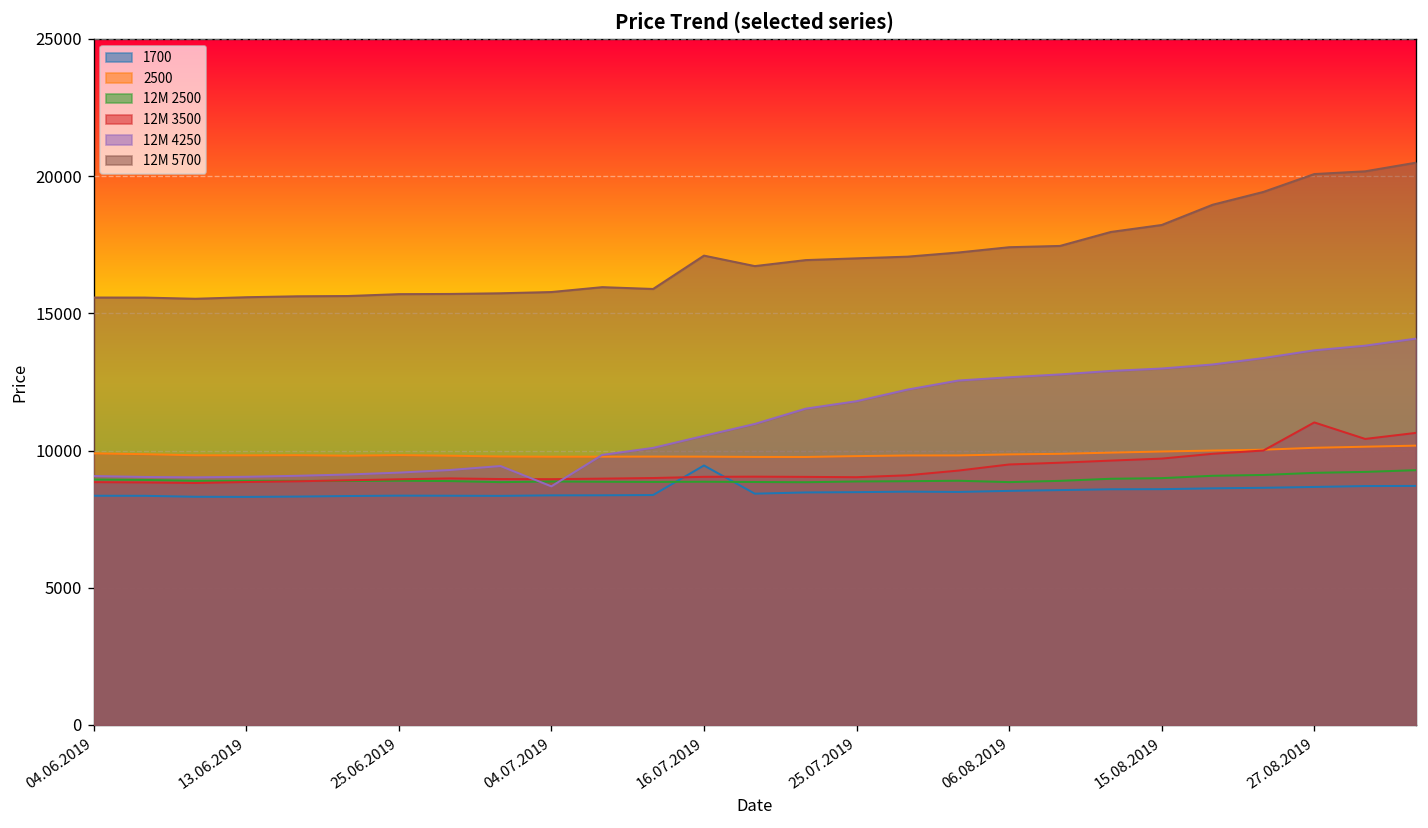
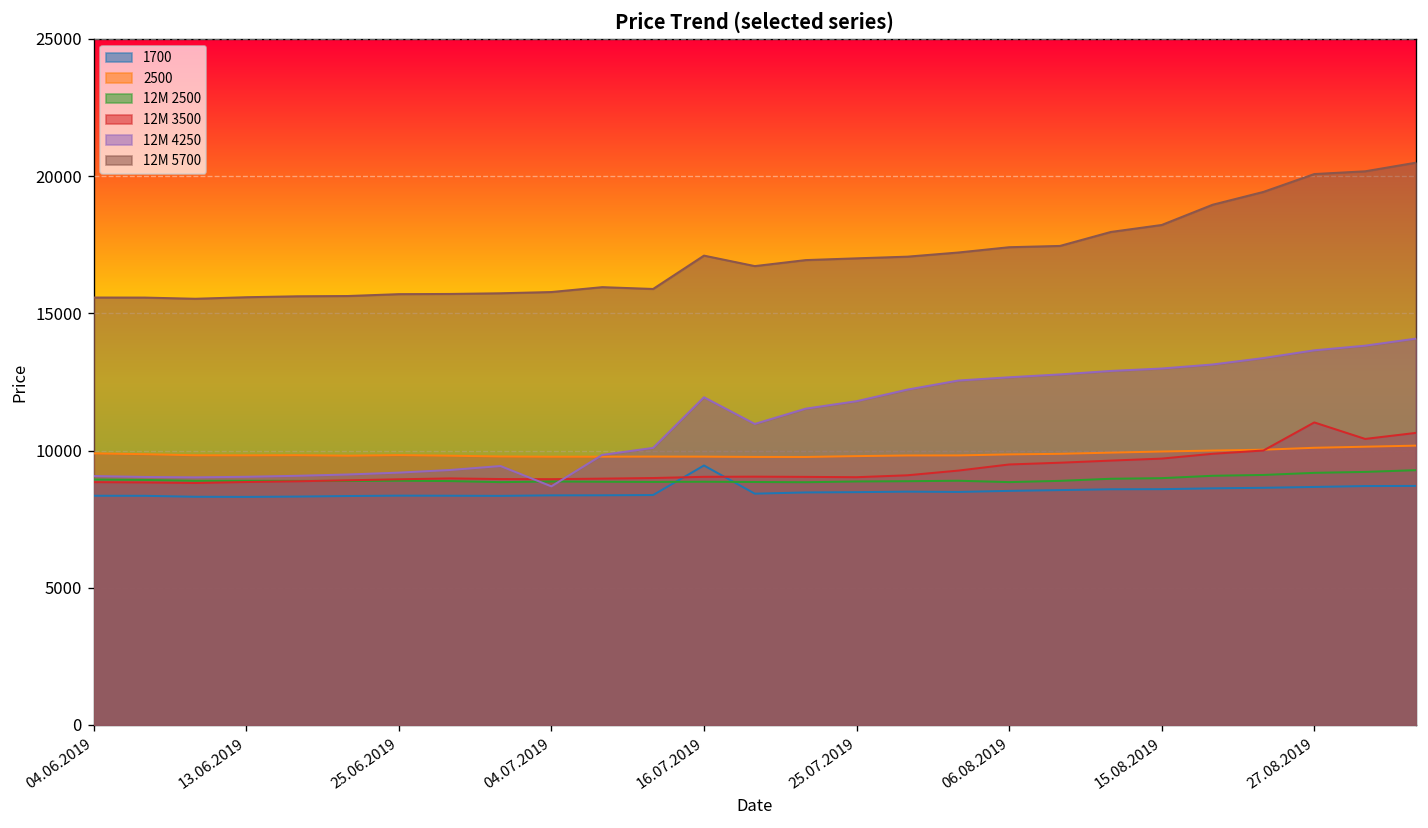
  {
    "1700": {
      "04.06.2019": 8400,
      "13.06.2019": 8300,
      "25.06.2019": 8400,
      "04.07.2019": 8400,
      "16.07.2019": 9500,
      "25.07.2019": 8500,
      "06.08.2019": 8500,
      "15.08.2019": 8600,
      "27.08.2019": 8700
    },
    "2500": {
      "04.06.2019": 9900,
      "13.06.2019": 9800,
      "25.06.2019": 9800,
      "04.07.2019": 9800,
      "16.07.2019": 9800,
      "25.07.2019": 9800,
      "06.08.2019": 9900,
      "15.08.2019": 10000,
      "27.08.2019": 10100
    },
    "12M 2500": {
      "16.07.2019": 8900,
      "25.07.2019": 8900,
      "06.08.2019": 8800,
      "15.08.2019": 9000,
      "27.08.2019": 9200
    },
    "12M 3500": {
      "16.07.2019": 9000,
      "25.07.2019": 9000,
      "06.08.2019": 9500,
      "15.08.2019": 9700,
      "27.08.2019": 11000
    },
    "12M 4250": {
      "04.06.2019": 9100,
      "13.06.2019": 9000,
      "25.06.2019": 9200,
      "04.07.2019": 8700,
-     "16.07.2019": 10500,
+     "16.07.2019": 11900,
      "25.07.2019": 11800,
      "06.08.2019": 12700,
      "15.08.2019": 13000,
      "27.08.2019": 13700
    },
    "12M 5700": {
      "04.06.2019": 15600,
      "13.06.2019": 15600,
      "25.06.2019": 15700,
      "04.07.2019": 15800,
      "16.07.2019": 17100,
      "25.07.2019": 17000,
      "06.08.2019": 17400,
      "15.08.2019": 18200,
      "27.08.2019": 20100
    }
  }
